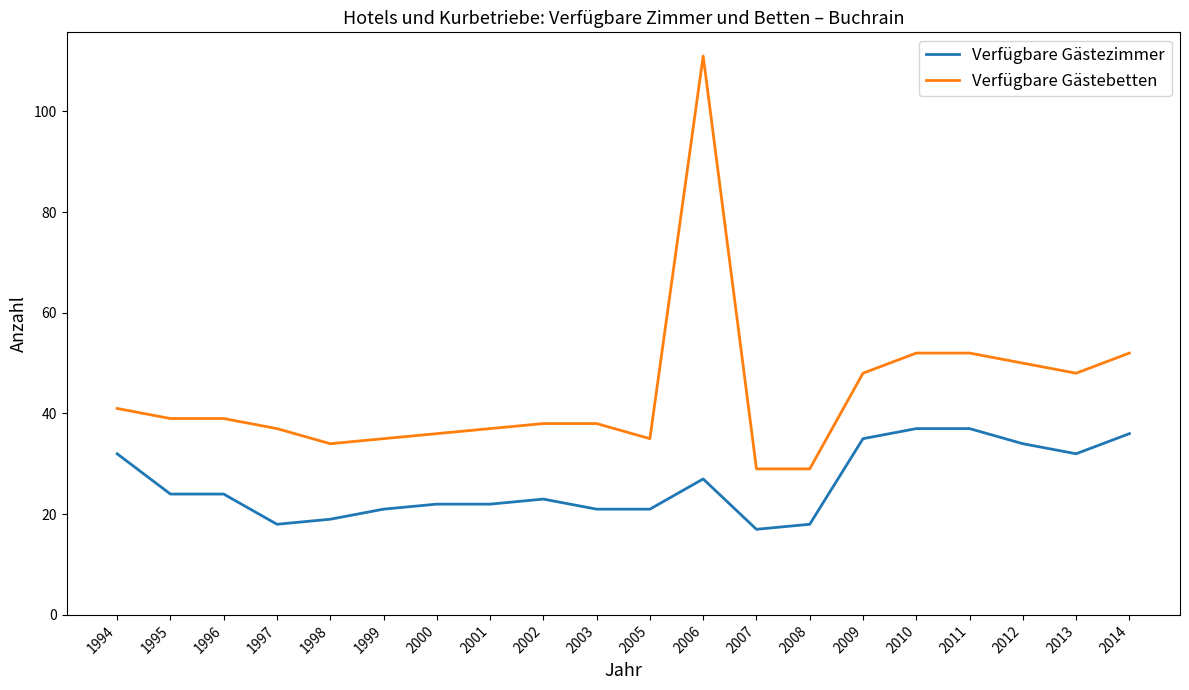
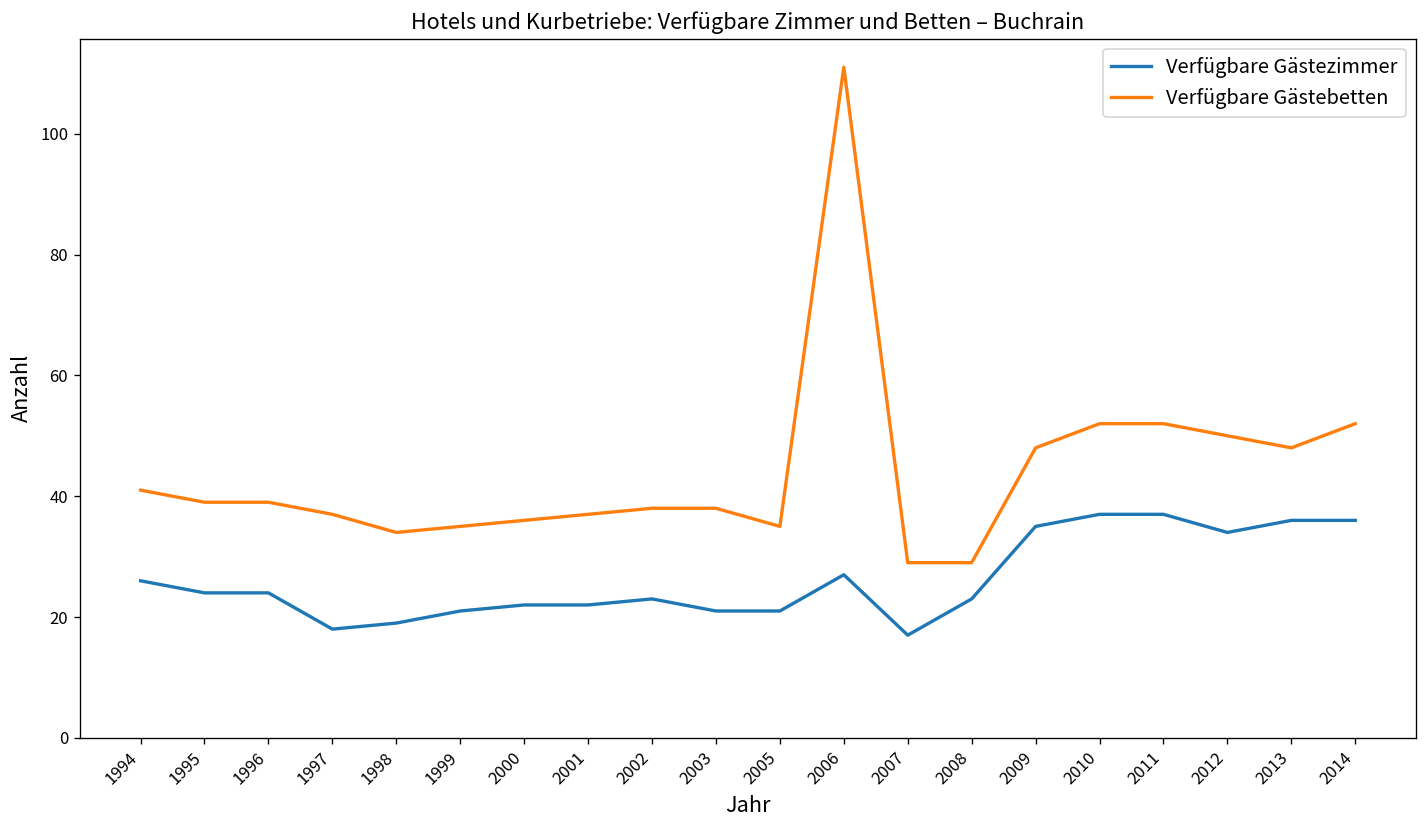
  {
    "Verfügbare Gästezimmer": {
-     "1994": 32,
+     "1994": 26,
      "1995": 24,
      "1996": 24,
      "1997": 18,
      "1998": 19,
      "1999": 21,
      "2000": 22,
      "2001": 22,
      "2002": 23,
      "2003": 21,
      "2005": 21,
      "2006": 27,
      "2007": 17,
-     "2008": 18,
+     "2008": 23,
      "2009": 35,
      "2010": 37,
      "2011": 37,
      "2012": 34,
-     "2013": 32,
+     "2013": 36,
      "2014": 36
    },
    "Verfügbare Gästebetten": {
      "1994": 41,
      "1995": 39,
      "1996": 39,
      "1997": 37,
      "1998": 34,
      "1999": 35,
      "2000": 36,
      "2001": 37,
      "2002": 38,
      "2003": 38,
      "2005": 35,
      "2006": 111,
      "2007": 29,
      "2008": 29,
      "2009": 48,
      "2010": 52,
      "2011": 52,
      "2012": 50,
      "2013": 48,
      "2014": 52
    }
  }
